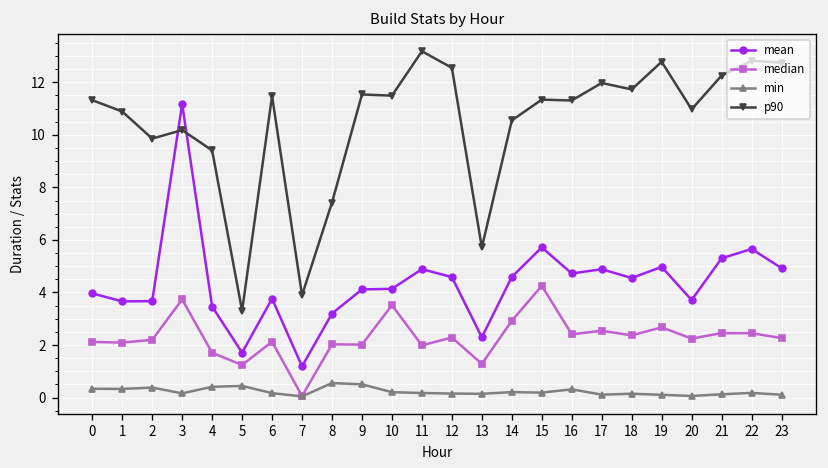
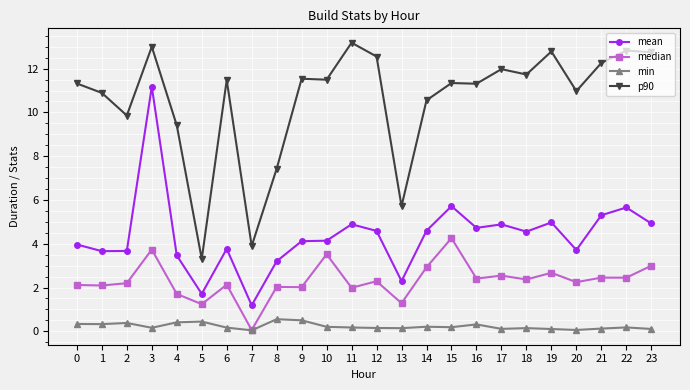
  {
    "mean": {
      "0": 4.0,
      "1": 3.7,
      "2": 3.7,
      "3": 11.2,
      "4": 3.5,
      "5": 1.7,
      "6": 3.8,
      "7": 1.2,
      "8": 3.2,
      "9": 4.1,
      "10": 4.1,
      "11": 4.9,
      "12": 4.6,
      "13": 2.3,
      "14": 4.6,
      "15": 5.7,
      "16": 4.7,
      "17": 4.9,
      "18": 4.6,
      "19": 5.0,
      "20": 3.7,
      "21": 5.3,
      "22": 5.7,
      "23": 4.9
    },
    "median": {
      "0": 2.1,
      "1": 2.1,
      "2": 2.2,
      "3": 3.7,
      "4": 1.7,
      "5": 1.2,
      "6": 2.1,
      "8": 2.0,
      "9": 2.0,
      "10": 3.5,
      "11": 2.0,
      "12": 2.3,
      "13": 1.3,
      "14": 2.9,
      "15": 4.3,
      "16": 2.4,
      "17": 2.5,
      "18": 2.4,
      "19": 2.7,
      "20": 2.2,
      "21": 2.5,
      "22": 2.4,
-     "23": 2.3
+     "23": 3.0
    },
    "min": {
      "0": 0.3,
      "1": 0.3,
      "2": 0.4,
      "3": 0.2,
      "4": 0.4,
      "5": 0.4,
      "6": 0.2,
      "8": 0.6,
      "9": 0.5,
      "10": 0.2,
      "11": 0.2,
      "12": 0.2,
      "13": 0.1,
      "14": 0.2,
      "15": 0.2,
      "16": 0.3,
      "17": 0.1,
      "18": 0.1,
      "19": 0.1,
      "20": 0.1,
      "21": 0.1,
      "22": 0.2,
      "23": 0.1
    },
    "p90": {
      "0": 11.3,
      "1": 10.9,
      "2": 9.9,
-     "3": 10.2,
+     "3": 13.0,
      "4": 9.4,
      "5": 3.3,
      "6": 11.5,
      "7": 3.9,
      "8": 7.4,
      "9": 11.5,
      "10": 11.5,
      "11": 13.2,
      "12": 12.6,
      "13": 5.7,
      "14": 10.6,
      "15": 11.3,
      "16": 11.3,
      "17": 12.0,
      "18": 11.7,
      "19": 12.8,
      "20": 11.0,
      "21": 12.3
    }
  }
